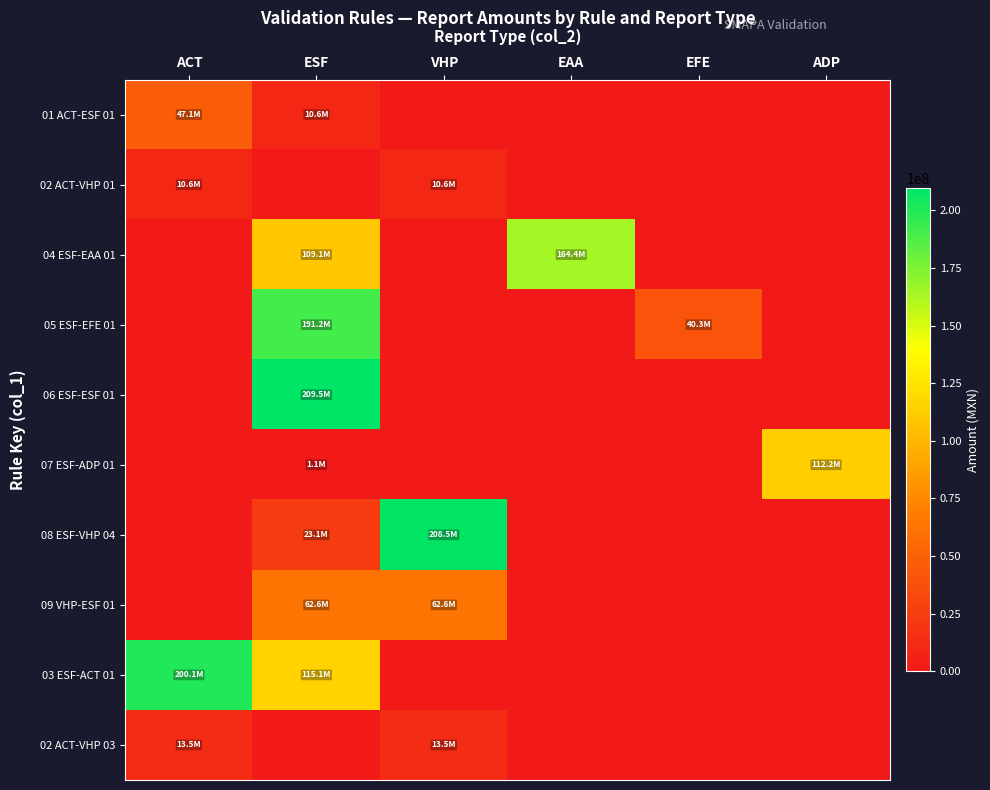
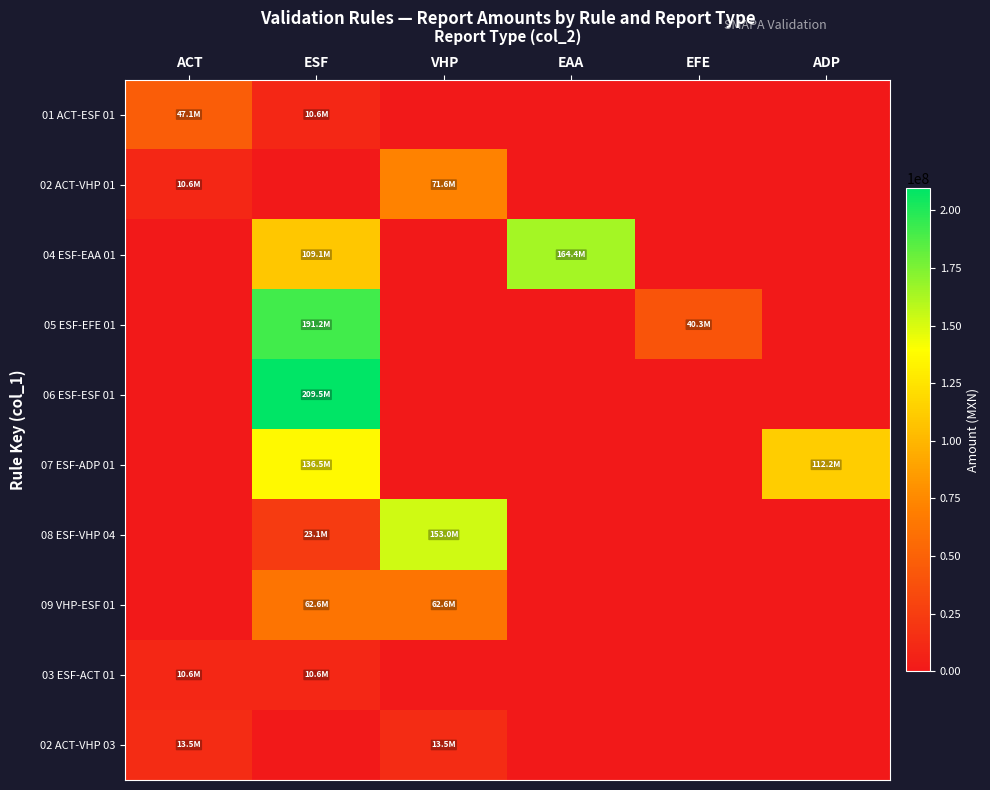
  {
    "02 ACT-VHP 01": {
-     "VHP": "10.6M"
+     "VHP": "71.6M"
    },
    "07 ESF-ADP 01": {
-     "ESF": "1.1M"
+     "ESF": "136.5M"
    },
    "08 ESF-VHP 04": {
-     "VHP": "208.5M"
+     "VHP": "153.0M"
    },
    "03 ESF-ACT 01": {
-     "ACT": "200.1M",
-     "ESF": "115.1M"
+     "ACT": "10.6M",
+     "ESF": "10.6M"
    }
  }
